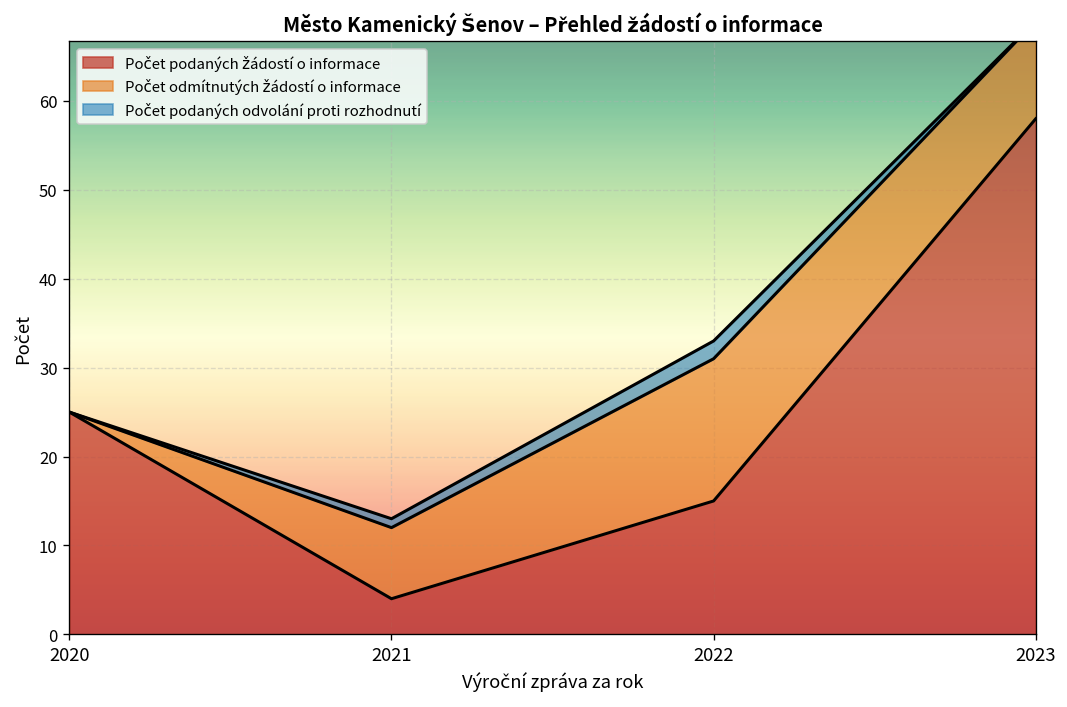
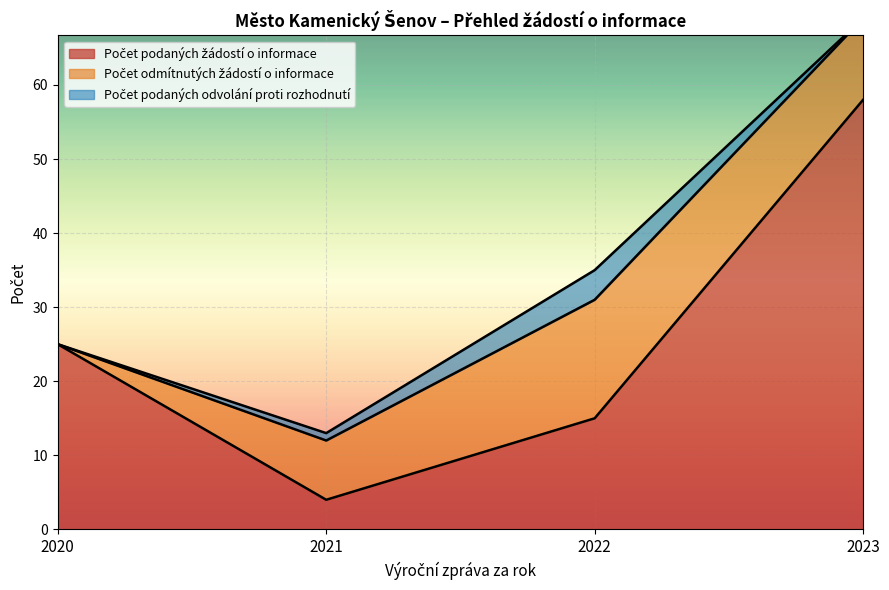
  {
    "Počet podaných žádostí o informace": {
      "2021": 4,
      "2022": 15,
      "2023": 58
    },
    "Počet odmítnutých žádostí o informace": {
      "2021": 8,
      "2022": 16
    },
    "Počet podaných odvolání proti rozhodnutí": {
      "2021": 1,
-     "2022": 2
+     "2022": 4
    }
  }
